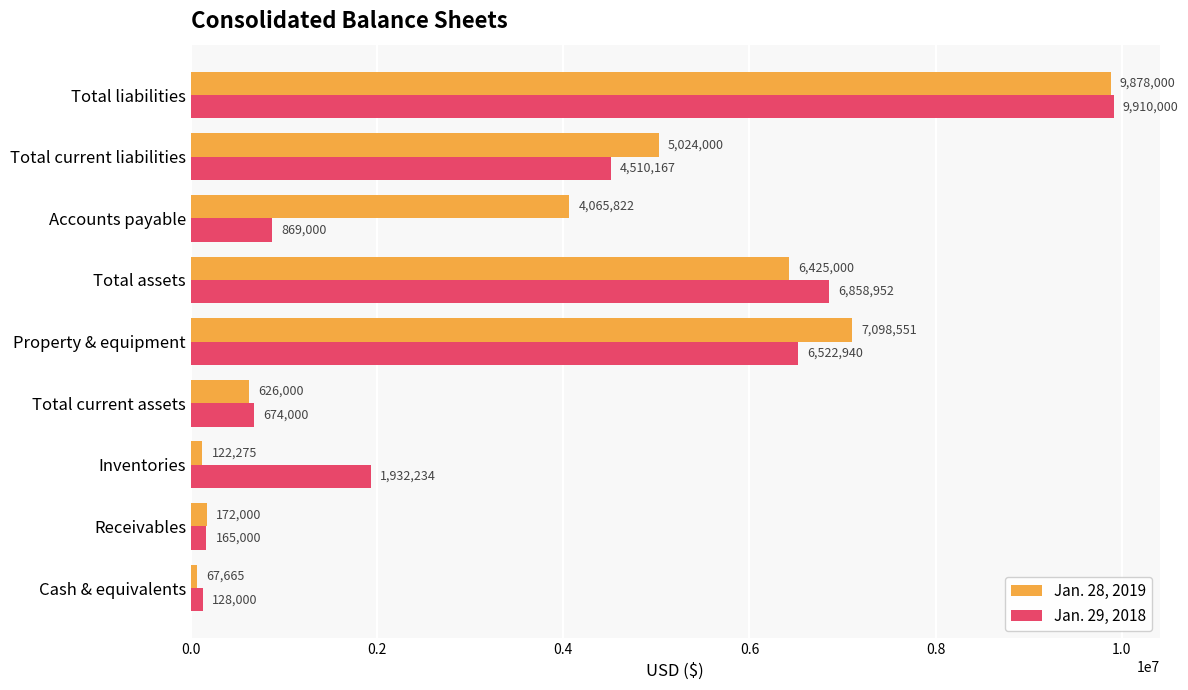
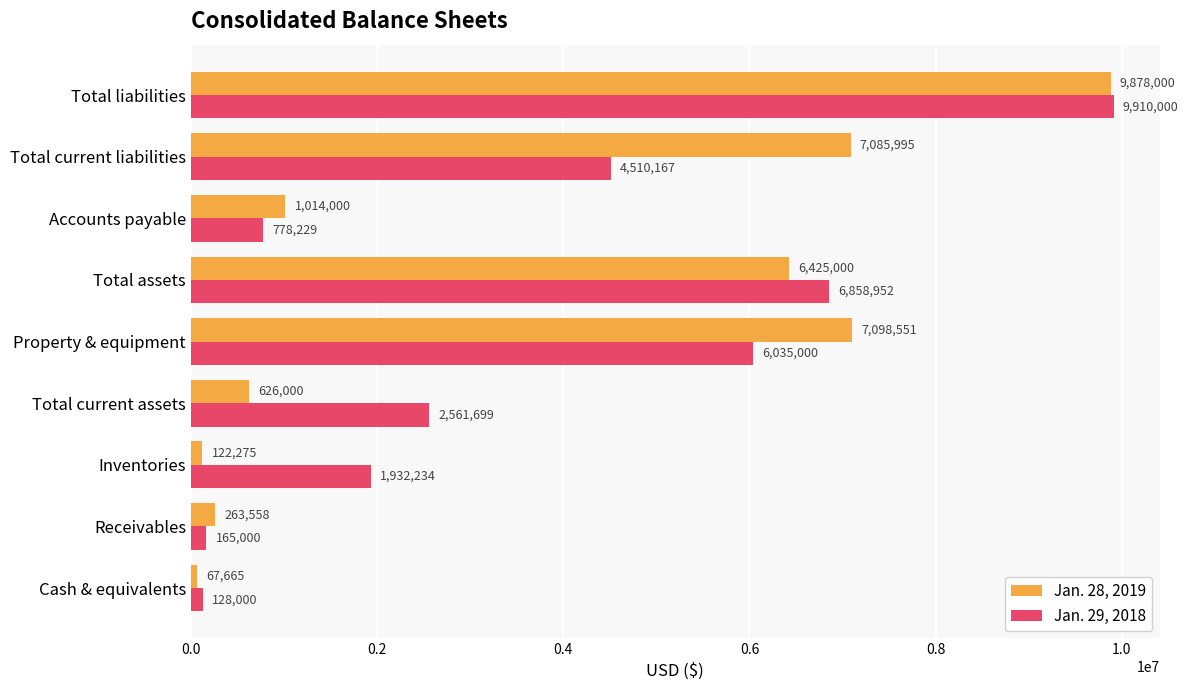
  {
    "Jan. 28, 2019": {
      "Total liabilities": "9,878,000",
-     "Total current liabilities": "5,024,000",
-     "Accounts payable": "4,065,822",
+     "Total current liabilities": "7,085,995",
+     "Accounts payable": "1,014,000",
      "Total assets": "6,425,000",
      "Property & equipment": "7,098,551",
      "Total current assets": "626,000",
      "Inventories": "122,275",
-     "Receivables": "172,000",
+     "Receivables": "263,558",
      "Cash & equivalents": "67,665"
    },
    "Jan. 29, 2018": {
      "Total liabilities": "9,910,000",
      "Total current liabilities": "4,510,167",
-     "Accounts payable": "869,000",
+     "Accounts payable": "778,229",
      "Total assets": "6,858,952",
-     "Property & equipment": "6,522,940",
-     "Total current assets": "674,000",
+     "Property & equipment": "6,035,000",
+     "Total current assets": "2,561,699",
      "Inventories": "1,932,234",
      "Receivables": "165,000",
      "Cash & equivalents": "128,000"
    }
  }
